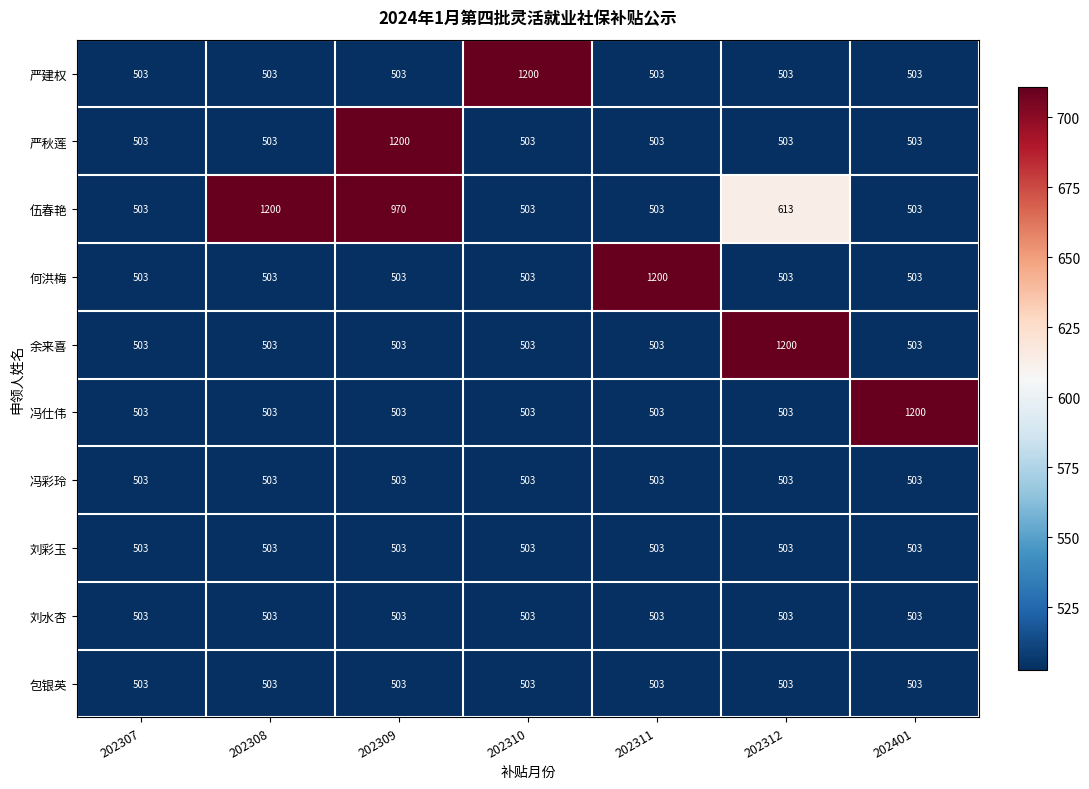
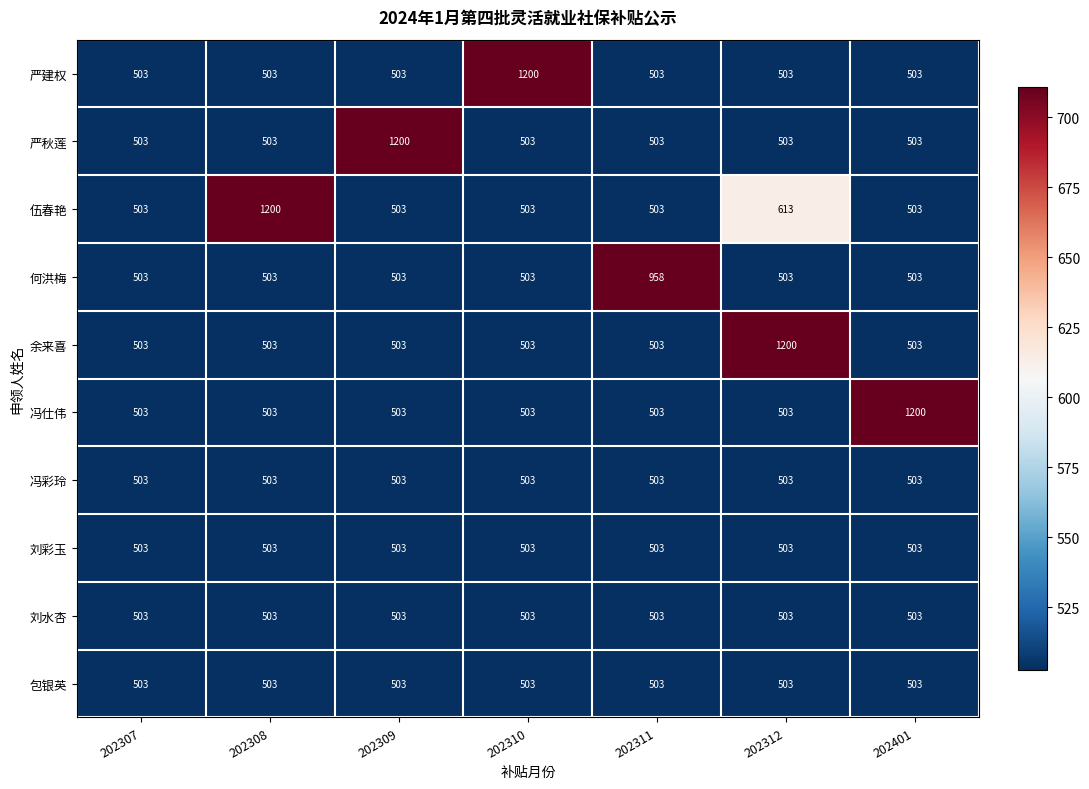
  {
    "严建权": {
      "202307": 503,
      "202308": 503,
      "202309": 503,
      "202310": 1200,
      "202311": 503,
      "202312": 503,
      "202401": 503
    },
    "严秋莲": {
      "202307": 503,
      "202308": 503,
      "202309": 1200,
      "202310": 503,
      "202311": 503,
      "202312": 503,
      "202401": 503
    },
    "伍春艳": {
      "202307": 503,
      "202308": 1200,
-     "202309": 970,
+     "202309": 503,
      "202310": 503,
      "202311": 503,
      "202312": 613,
      "202401": 503
    },
    "何洪梅": {
      "202307": 503,
      "202308": 503,
      "202309": 503,
      "202310": 503,
-     "202311": 1200,
+     "202311": 958,
      "202312": 503,
      "202401": 503
    },
    "余来喜": {
      "202307": 503,
      "202308": 503,
      "202309": 503,
      "202310": 503,
      "202311": 503,
      "202312": 1200,
      "202401": 503
    },
    "冯仕伟": {
      "202307": 503,
      "202308": 503,
      "202309": 503,
      "202310": 503,
      "202311": 503,
      "202312": 503,
      "202401": 1200
    },
    "冯彩玲": {
      "202307": 503,
      "202308": 503,
      "202309": 503,
      "202310": 503,
      "202311": 503,
      "202312": 503,
      "202401": 503
    },
    "刘彩玉": {
      "202307": 503,
      "202308": 503,
      "202309": 503,
      "202310": 503,
      "202311": 503,
      "202312": 503,
      "202401": 503
    },
    "刘水杏": {
      "202307": 503,
      "202308": 503,
      "202309": 503,
      "202310": 503,
      "202311": 503,
      "202312": 503,
      "202401": 503
    },
    "包银英": {
      "202307": 503,
      "202308": 503,
      "202309": 503,
      "202310": 503,
      "202311": 503,
      "202312": 503,
      "202401": 503
    }
  }
